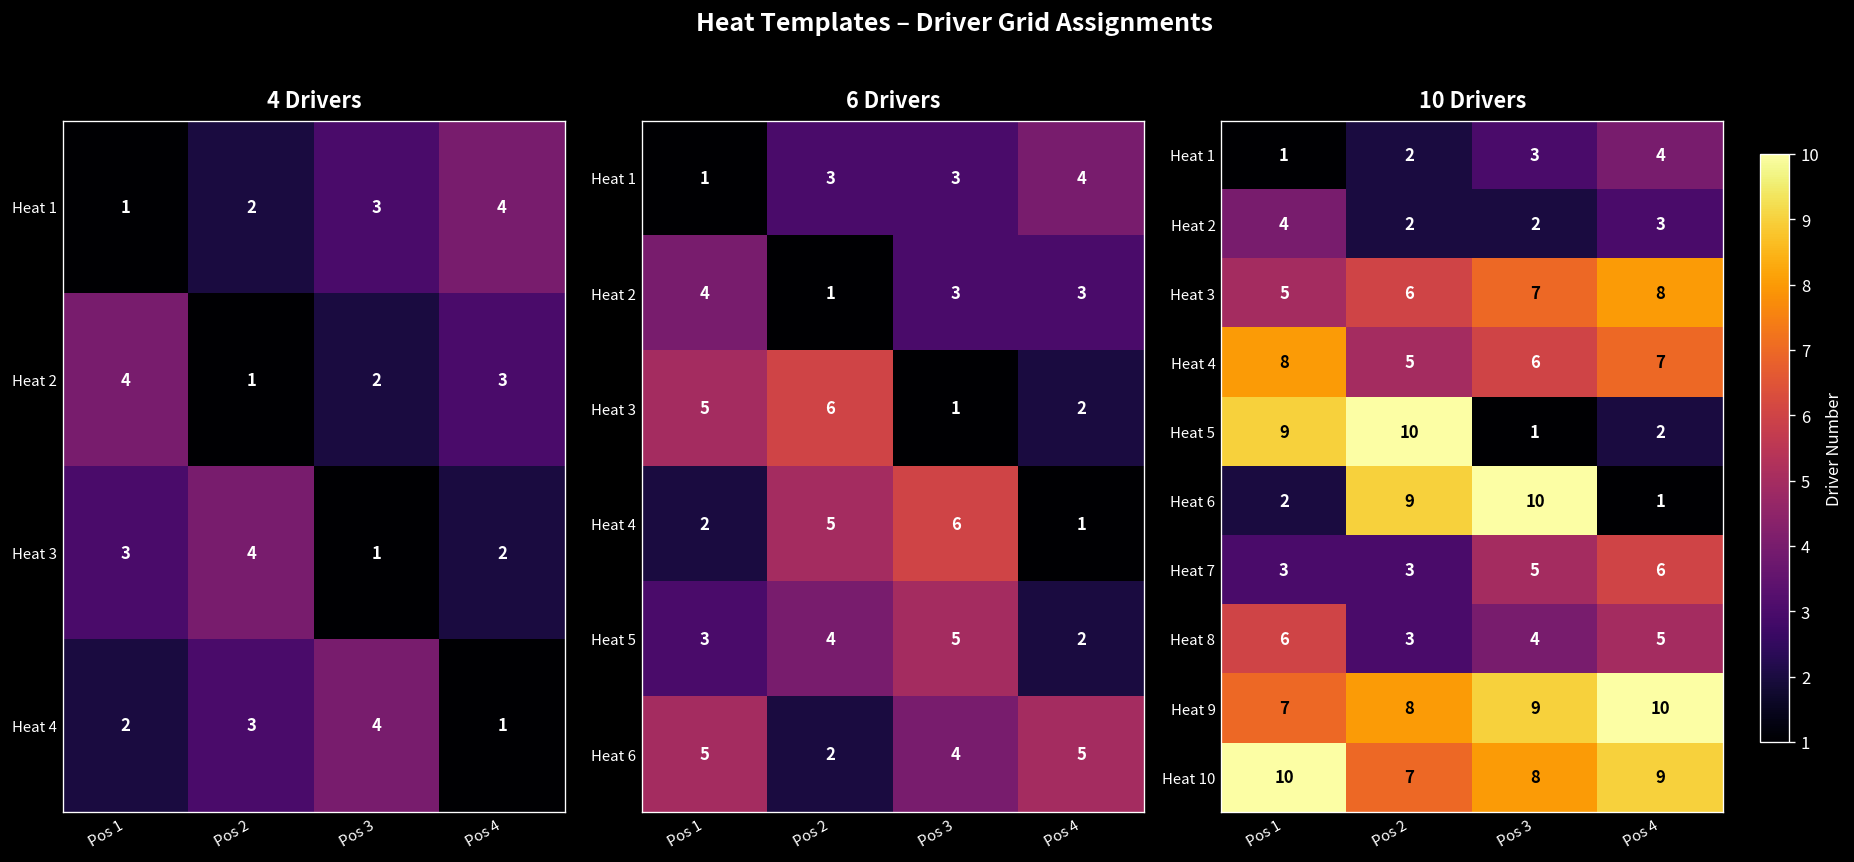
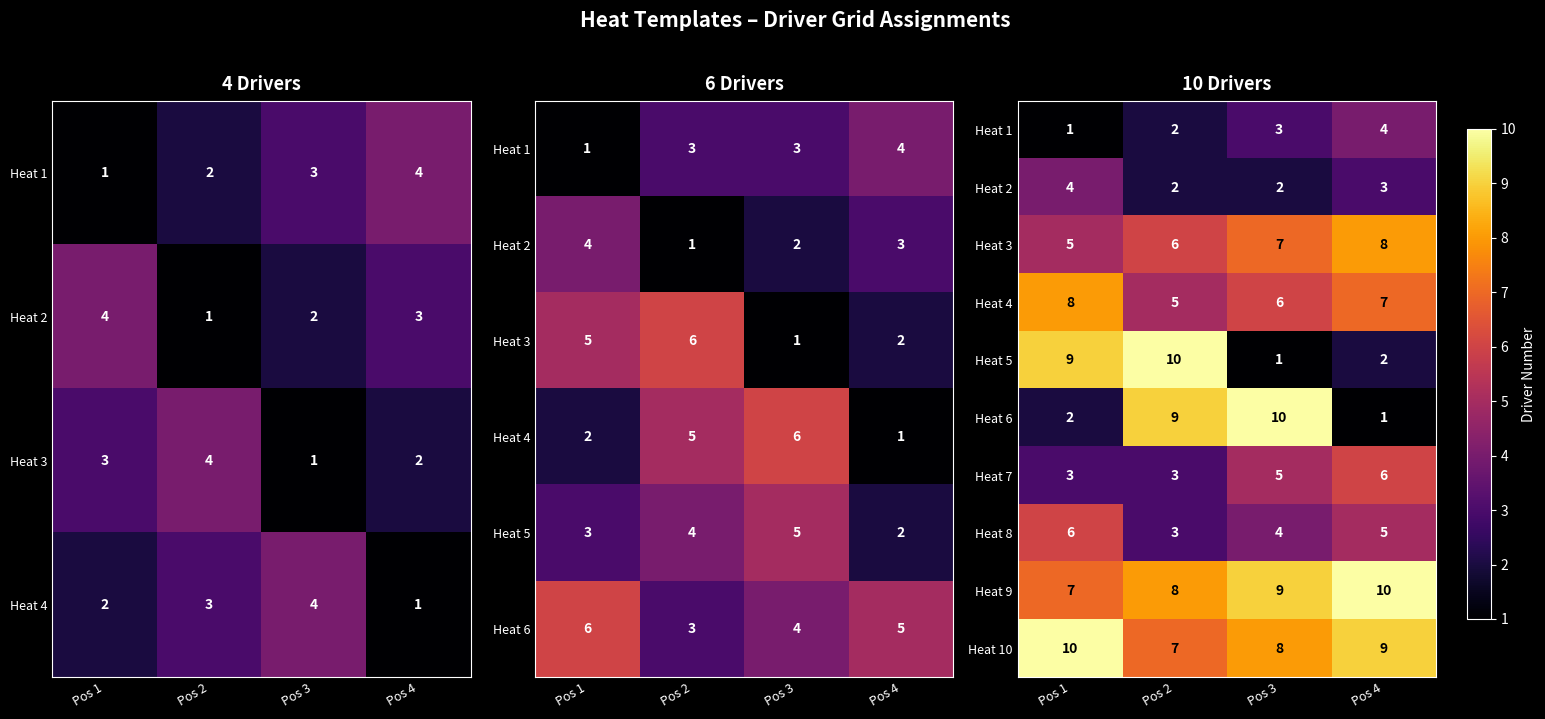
  {
    "4 Drivers": {
      "Heat 1": {
        "Pos 1": 1,
        "Pos 2": 2,
        "Pos 3": 3,
        "Pos 4": 4
      },
      "Heat 2": {
        "Pos 1": 4,
        "Pos 2": 1,
        "Pos 3": 2,
        "Pos 4": 3
      },
      "Heat 3": {
        "Pos 1": 3,
        "Pos 2": 4,
        "Pos 3": 1,
        "Pos 4": 2
      },
      "Heat 4": {
        "Pos 1": 2,
        "Pos 2": 3,
        "Pos 3": 4,
        "Pos 4": 1
      }
    },
    "6 Drivers": {
      "Heat 1": {
        "Pos 1": 1,
        "Pos 2": 3,
        "Pos 3": 3,
        "Pos 4": 4
      },
      "Heat 2": {
        "Pos 1": 4,
        "Pos 2": 1,
-       "Pos 3": 3,
+       "Pos 3": 2,
        "Pos 4": 3
      },
      "Heat 3": {
        "Pos 1": 5,
        "Pos 2": 6,
        "Pos 3": 1,
        "Pos 4": 2
      },
      "Heat 4": {
        "Pos 1": 2,
        "Pos 2": 5,
        "Pos 3": 6,
        "Pos 4": 1
      },
      "Heat 5": {
        "Pos 1": 3,
        "Pos 2": 4,
        "Pos 3": 5,
        "Pos 4": 2
      },
      "Heat 6": {
-       "Pos 1": 5,
-       "Pos 2": 2,
+       "Pos 1": 6,
+       "Pos 2": 3,
        "Pos 3": 4,
        "Pos 4": 5
      }
    },
    "10 Drivers": {
      "Heat 1": {
        "Pos 1": 1,
        "Pos 2": 2,
        "Pos 3": 3,
        "Pos 4": 4
      },
      "Heat 2": {
        "Pos 1": 4,
        "Pos 2": 2,
        "Pos 3": 2,
        "Pos 4": 3
      },
      "Heat 3": {
        "Pos 1": 5,
        "Pos 2": 6,
        "Pos 3": 7,
        "Pos 4": 8
      },
      "Heat 4": {
        "Pos 1": 8,
        "Pos 2": 5,
        "Pos 3": 6,
        "Pos 4": 7
      },
      "Heat 5": {
        "Pos 1": 9,
        "Pos 2": 10,
        "Pos 3": 1,
        "Pos 4": 2
      },
      "Heat 6": {
        "Pos 1": 2,
        "Pos 2": 9,
        "Pos 3": 10,
        "Pos 4": 1
      },
      "Heat 7": {
        "Pos 1": 3,
        "Pos 2": 3,
        "Pos 3": 5,
        "Pos 4": 6
      },
      "Heat 8": {
        "Pos 1": 6,
        "Pos 2": 3,
        "Pos 3": 4,
        "Pos 4": 5
      },
      "Heat 9": {
        "Pos 1": 7,
        "Pos 2": 8,
        "Pos 3": 9,
        "Pos 4": 10
      },
      "Heat 10": {
        "Pos 1": 10,
        "Pos 2": 7,
        "Pos 3": 8,
        "Pos 4": 9
      }
    }
  }
